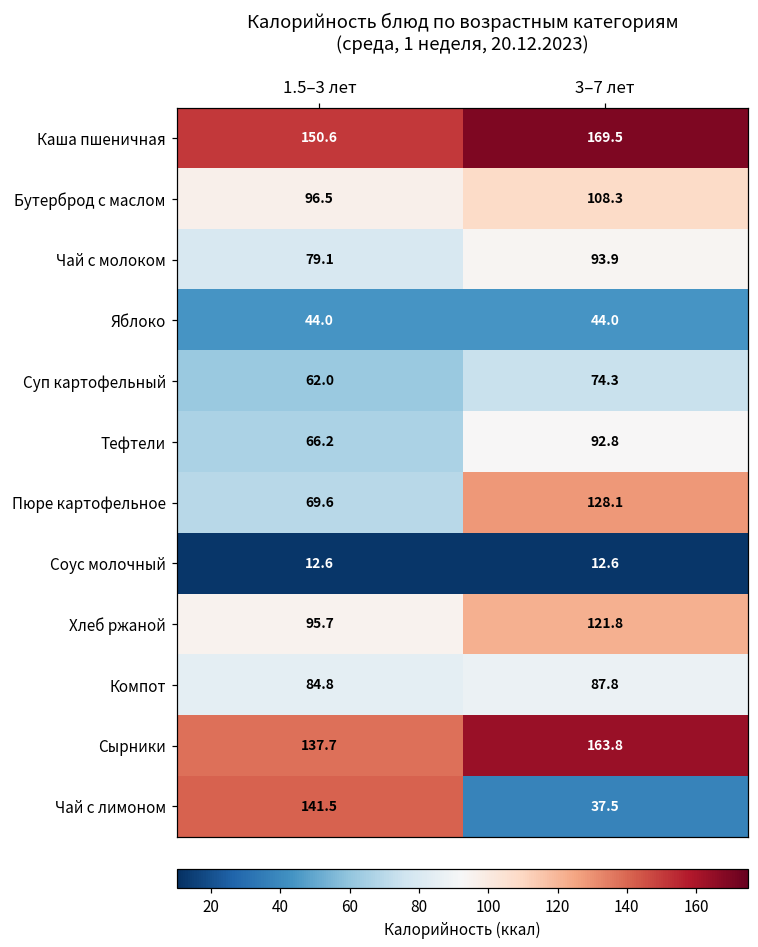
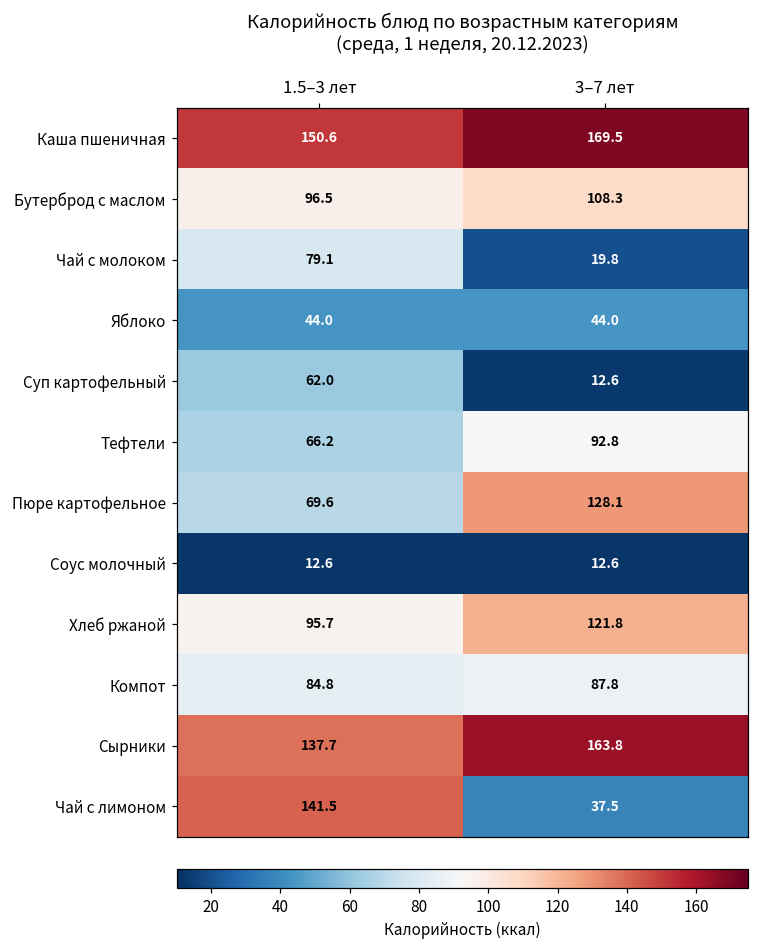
  {
    "Каша пшеничная": {
      "1.5–3 лет": 150.6,
      "3–7 лет": 169.5
    },
    "Бутерброд с маслом": {
      "1.5–3 лет": 96.5,
      "3–7 лет": 108.3
    },
    "Чай с молоком": {
      "1.5–3 лет": 79.1,
-     "3–7 лет": 93.9
+     "3–7 лет": 19.8
    },
    "Яблоко": {
      "1.5–3 лет": 44.0,
      "3–7 лет": 44.0
    },
    "Суп картофельный": {
      "1.5–3 лет": 62.0,
-     "3–7 лет": 74.3
+     "3–7 лет": 12.6
    },
    "Тефтели": {
      "1.5–3 лет": 66.2,
      "3–7 лет": 92.8
    },
    "Пюре картофельное": {
      "1.5–3 лет": 69.6,
      "3–7 лет": 128.1
    },
    "Соус молочный": {
      "1.5–3 лет": 12.6,
      "3–7 лет": 12.6
    },
    "Хлеб ржаной": {
      "1.5–3 лет": 95.7,
      "3–7 лет": 121.8
    },
    "Компот": {
      "1.5–3 лет": 84.8,
      "3–7 лет": 87.8
    },
    "Сырники": {
      "1.5–3 лет": 137.7,
      "3–7 лет": 163.8
    },
    "Чай с лимоном": {
      "1.5–3 лет": 141.5,
      "3–7 лет": 37.5
    }
  }
